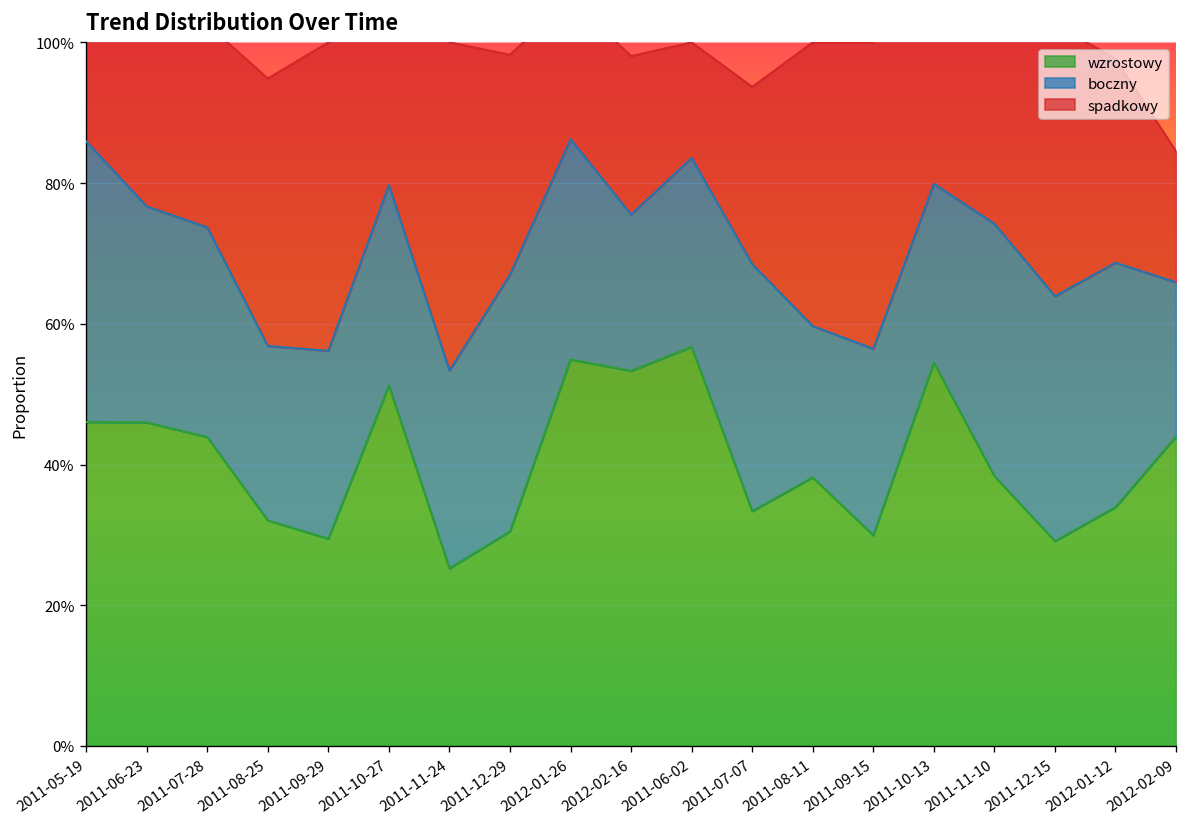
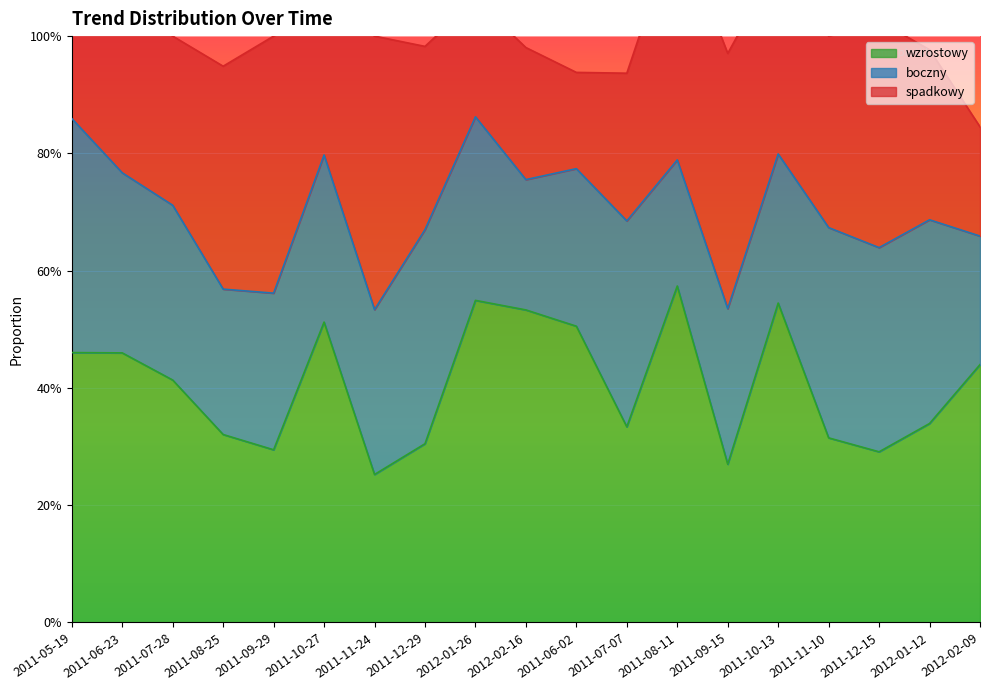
  {
    "wzrostowy": {
      "2011-05-19": "46%",
      "2011-06-23": "46%",
-     "2011-07-28": "44%",
+     "2011-07-28": "41%",
      "2011-08-25": "32%",
      "2011-09-29": "29%",
      "2011-10-27": "51%",
      "2011-11-24": "25%",
      "2011-12-29": "30%",
      "2012-01-26": "55%",
      "2012-02-16": "53%",
-     "2011-06-02": "57%",
+     "2011-06-02": "51%",
      "2011-07-07": "33%",
-     "2011-08-11": "38%",
-     "2011-09-15": "30%",
+     "2011-08-11": "57%",
+     "2011-09-15": "27%",
      "2011-10-13": "54%",
-     "2011-11-10": "38%",
+     "2011-11-10": "31%",
      "2011-12-15": "29%",
      "2012-01-12": "34%",
      "2012-02-09": "44%"
    },
    "boczny": {
      "2011-05-19": "40%",
      "2011-06-23": "31%",
      "2011-07-28": "30%",
      "2011-08-25": "25%",
      "2011-09-29": "27%",
      "2011-10-27": "28%",
      "2011-11-24": "28%",
      "2011-12-29": "37%",
      "2012-01-26": "31%",
      "2012-02-16": "22%",
      "2011-06-02": "27%",
      "2011-07-07": "35%",
      "2011-08-11": "22%",
      "2011-09-15": "27%",
      "2011-10-13": "25%",
      "2011-11-10": "36%",
      "2011-12-15": "35%",
      "2012-01-12": "35%",
      "2012-02-09": "22%"
    },
    "spadkowy": {
      "2011-08-25": "38%",
      "2011-09-29": "44%",
      "2011-11-24": "47%",
      "2011-12-29": "31%",
      "2012-02-16": "23%",
      "2011-06-02": "16%",
      "2011-07-07": "25%",
      "2011-09-15": "44%",
      "2012-02-09": "19%"
    }
  }
